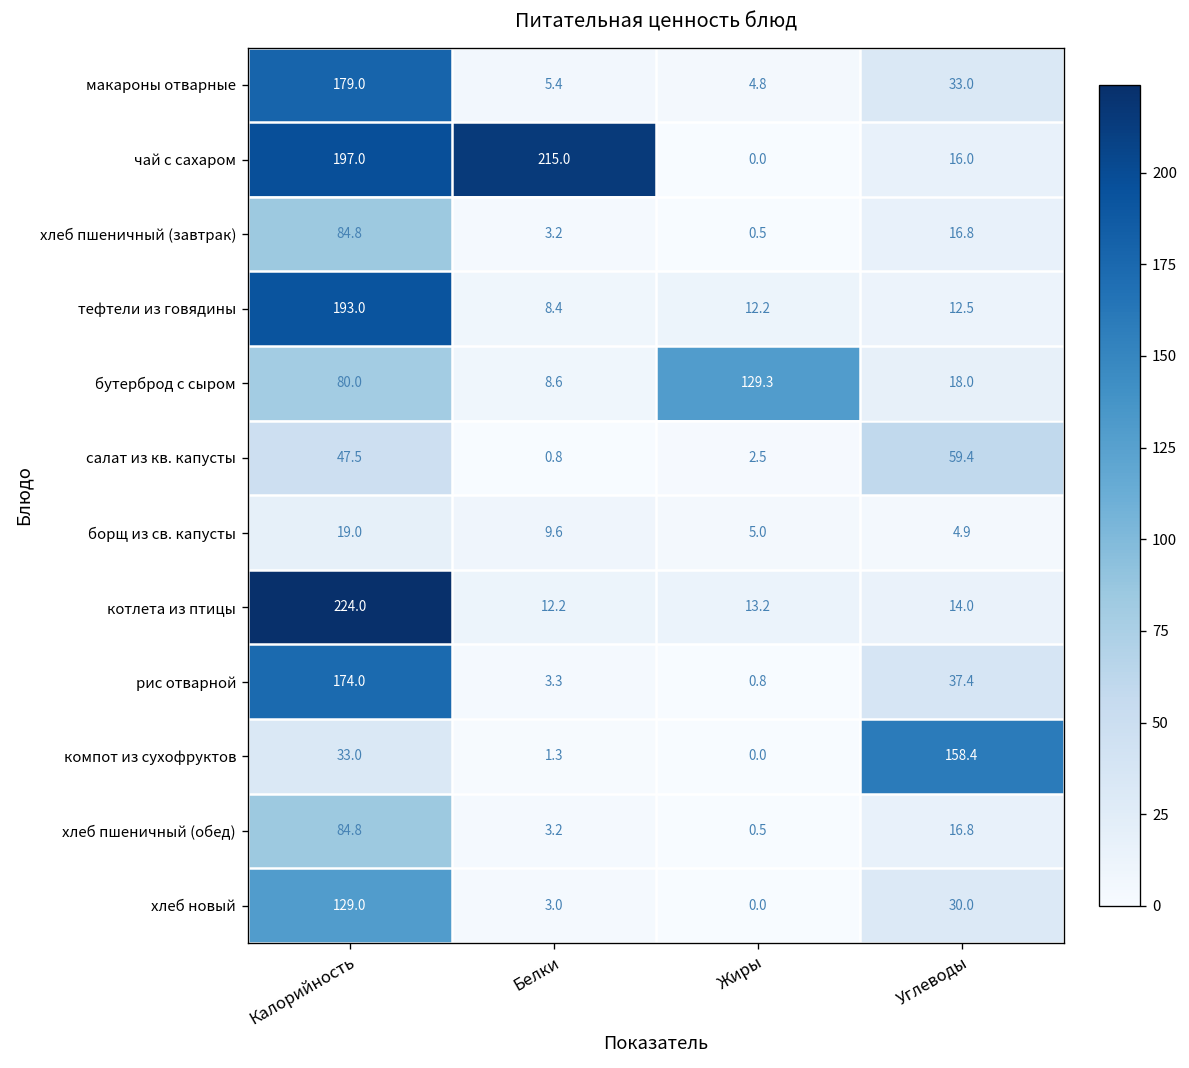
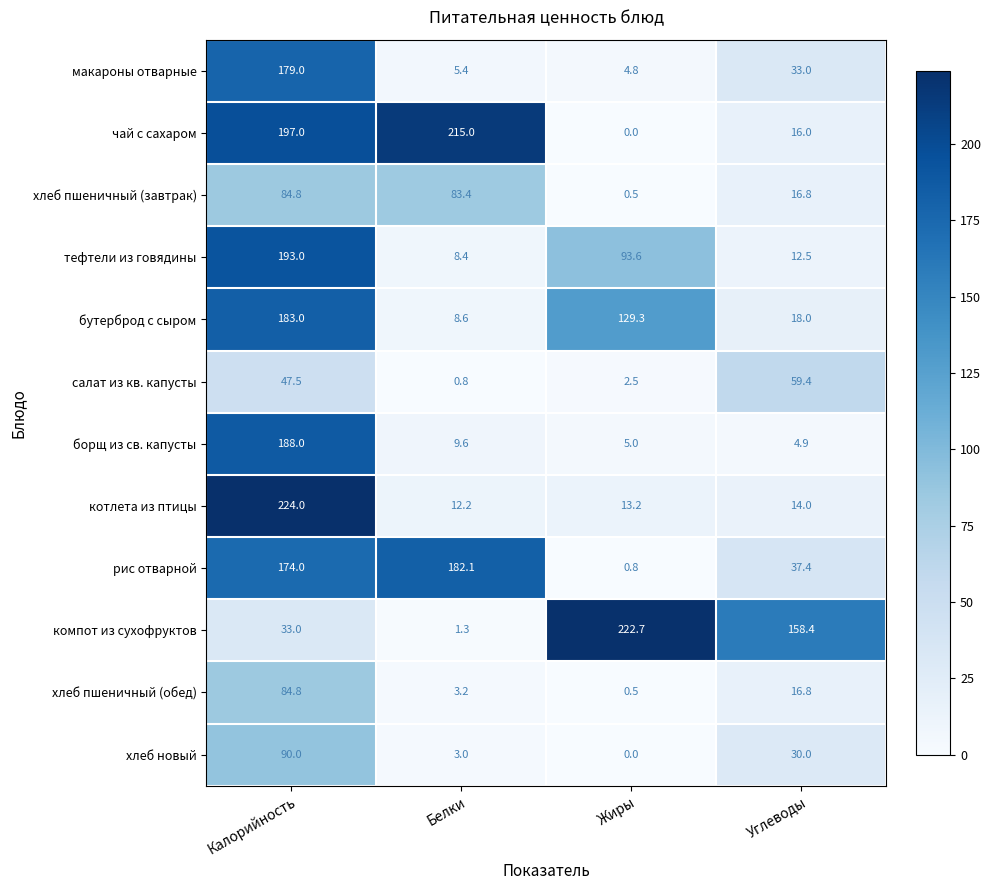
  {
    "макароны отварные": {
      "Калорийность": 179.0,
      "Белки": 5.4,
      "Жиры": 4.8,
      "Углеводы": 33.0
    },
    "чай с сахаром": {
      "Калорийность": 197.0,
      "Белки": 215.0,
      "Жиры": 0.0,
      "Углеводы": 16.0
    },
    "хлеб пшеничный (завтрак)": {
      "Калорийность": 84.8,
-     "Белки": 3.2,
+     "Белки": 83.4,
      "Жиры": 0.5,
      "Углеводы": 16.8
    },
    "тефтели из говядины": {
      "Калорийность": 193.0,
      "Белки": 8.4,
-     "Жиры": 12.2,
+     "Жиры": 93.6,
      "Углеводы": 12.5
    },
    "бутерброд с сыром": {
-     "Калорийность": 80.0,
+     "Калорийность": 183.0,
      "Белки": 8.6,
      "Жиры": 129.3,
      "Углеводы": 18.0
    },
    "салат из кв. капусты": {
      "Калорийность": 47.5,
      "Белки": 0.8,
      "Жиры": 2.5,
      "Углеводы": 59.4
    },
    "борщ из св. капусты": {
-     "Калорийность": 19.0,
+     "Калорийность": 188.0,
      "Белки": 9.6,
      "Жиры": 5.0,
      "Углеводы": 4.9
    },
    "котлета из птицы": {
      "Калорийность": 224.0,
      "Белки": 12.2,
      "Жиры": 13.2,
      "Углеводы": 14.0
    },
    "рис отварной": {
      "Калорийность": 174.0,
-     "Белки": 3.3,
+     "Белки": 182.1,
      "Жиры": 0.8,
      "Углеводы": 37.4
    },
    "компот из сухофруктов": {
      "Калорийность": 33.0,
      "Белки": 1.3,
-     "Жиры": 0.0,
+     "Жиры": 222.7,
      "Углеводы": 158.4
    },
    "хлеб пшеничный (обед)": {
      "Калорийность": 84.8,
      "Белки": 3.2,
      "Жиры": 0.5,
      "Углеводы": 16.8
    },
    "хлеб новый": {
-     "Калорийность": 129.0,
+     "Калорийность": 90.0,
      "Белки": 3.0,
      "Жиры": 0.0,
      "Углеводы": 30.0
    }
  }
